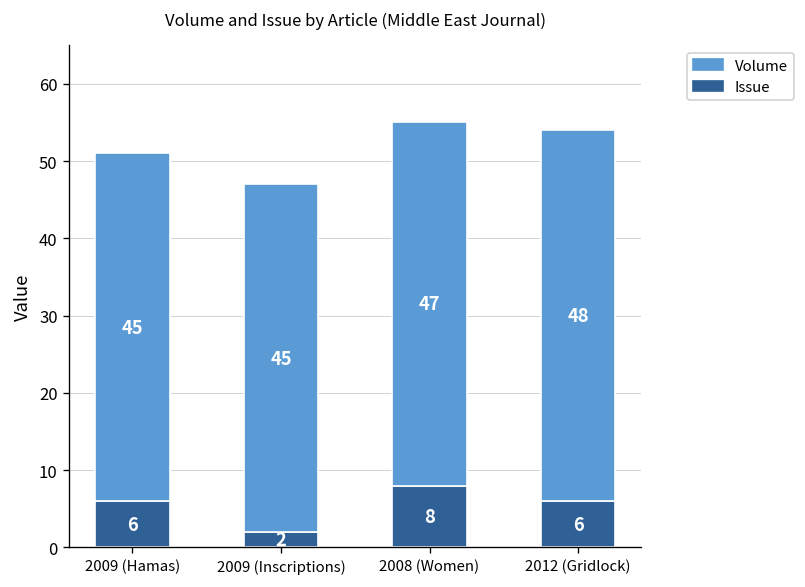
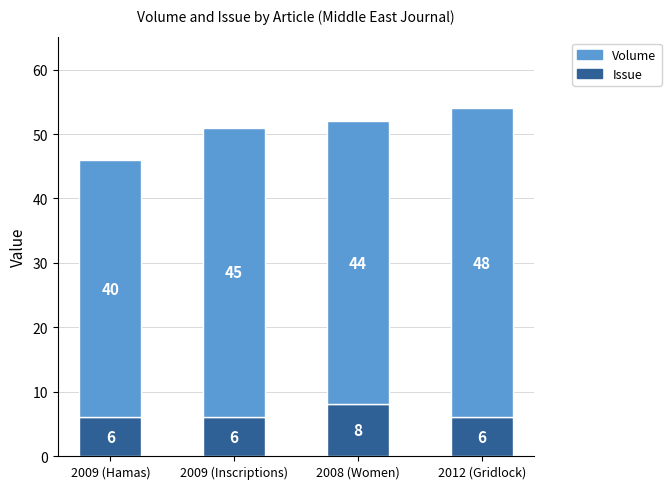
  {
    "Issue": {
      "2009 (Hamas)": 6,
-     "2009 (Inscriptions)": 2,
+     "2009 (Inscriptions)": 6,
      "2008 (Women)": 8,
      "2012 (Gridlock)": 6
    },
    "Volume": {
-     "2009 (Hamas)": 45,
+     "2009 (Hamas)": 40,
      "2009 (Inscriptions)": 45,
-     "2008 (Women)": 47,
+     "2008 (Women)": 44,
      "2012 (Gridlock)": 48
    }
  }
